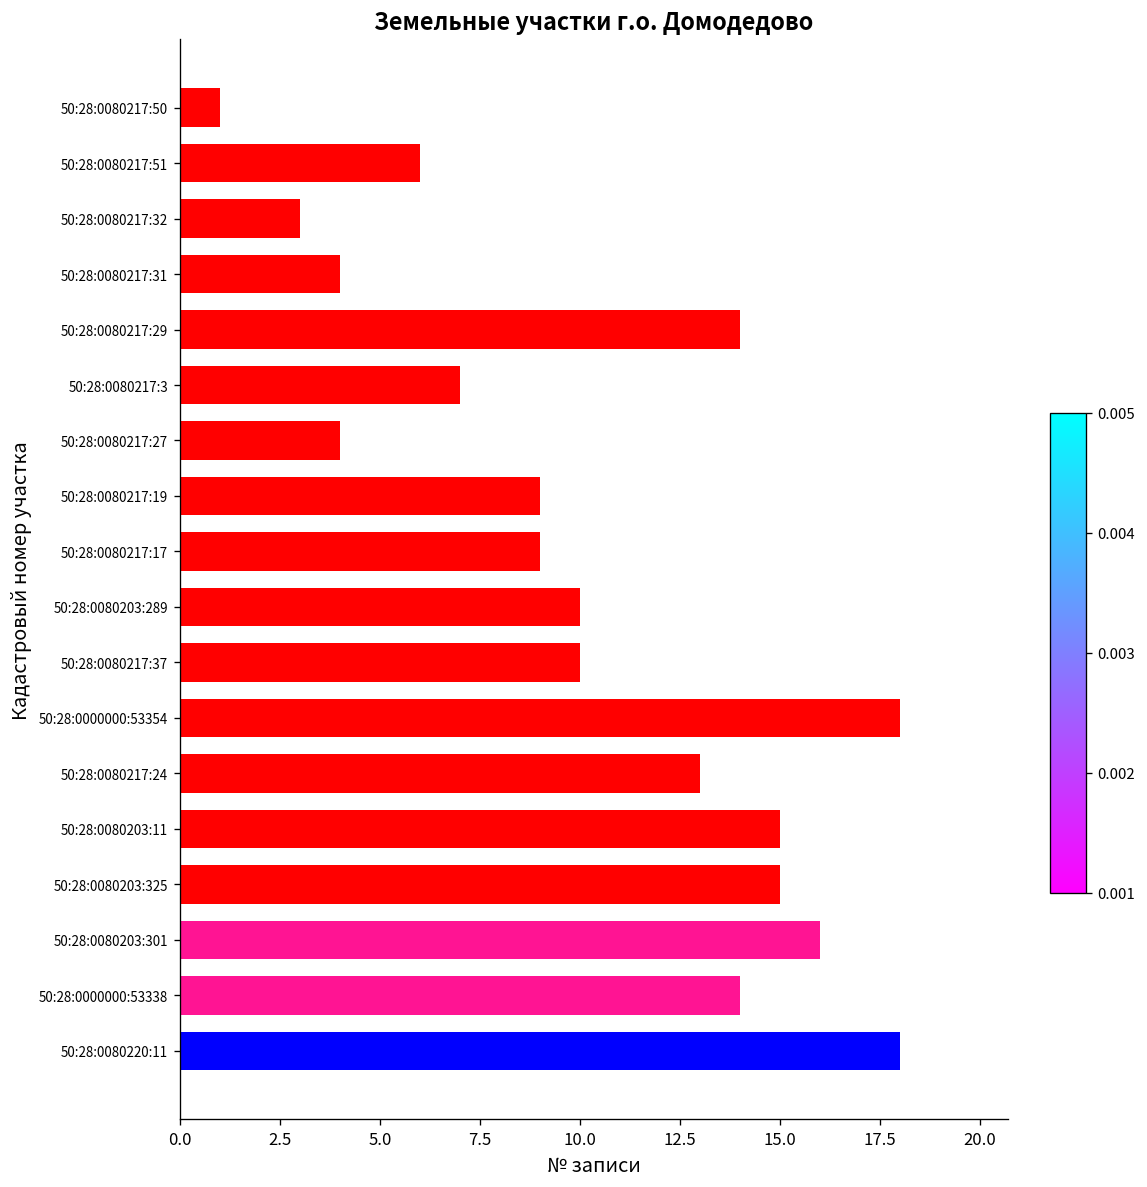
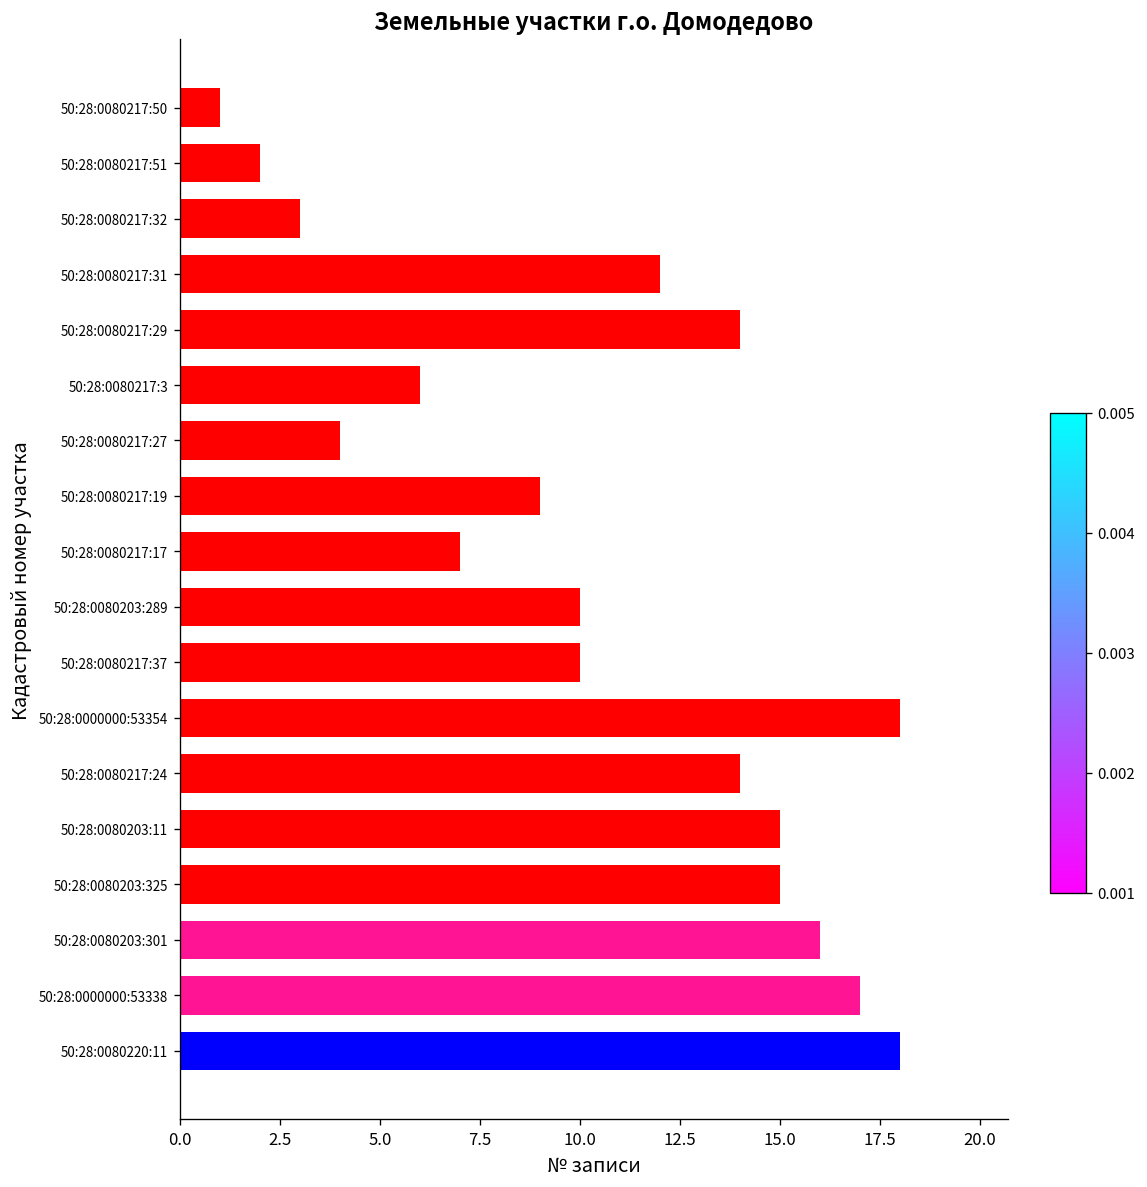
  {
    "50:28:0080217:50": 1,
-   "50:28:0080217:51": 6,
+   "50:28:0080217:51": 2,
    "50:28:0080217:32": 3,
-   "50:28:0080217:31": 4,
+   "50:28:0080217:31": 12,
    "50:28:0080217:29": 14,
-   "50:28:0080217:3": 7,
+   "50:28:0080217:3": 6,
    "50:28:0080217:27": 4,
    "50:28:0080217:19": 9,
-   "50:28:0080217:17": 9,
+   "50:28:0080217:17": 7,
    "50:28:0080203:289": 10,
    "50:28:0080217:37": 10,
    "50:28:0000000:53354": 18,
-   "50:28:0080217:24": 13,
+   "50:28:0080217:24": 14,
    "50:28:0080203:11": 15,
    "50:28:0080203:325": 15,
    "50:28:0080203:301": 16,
-   "50:28:0000000:53338": 14,
+   "50:28:0000000:53338": 17,
    "50:28:0080220:11": 18
  }
